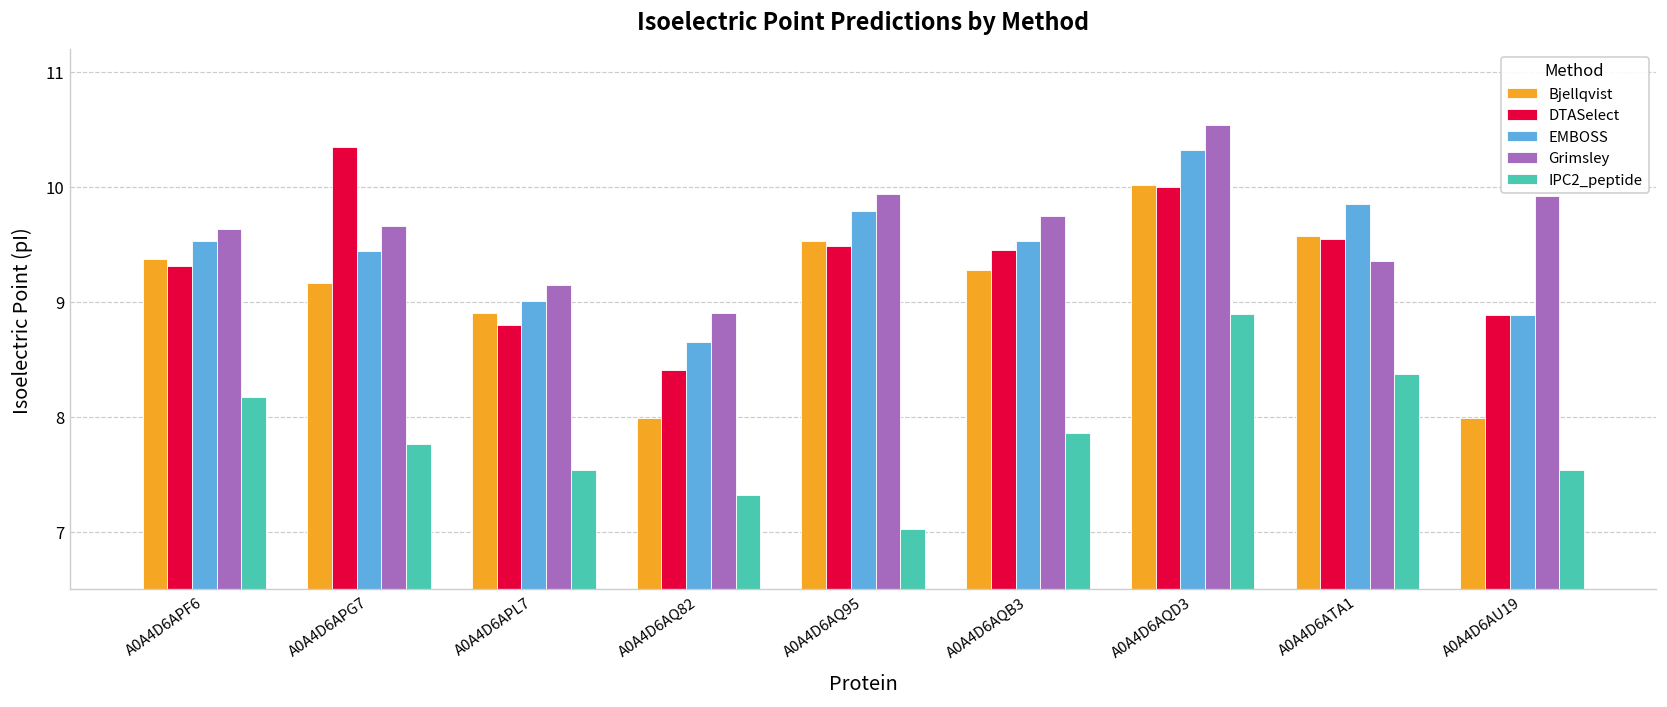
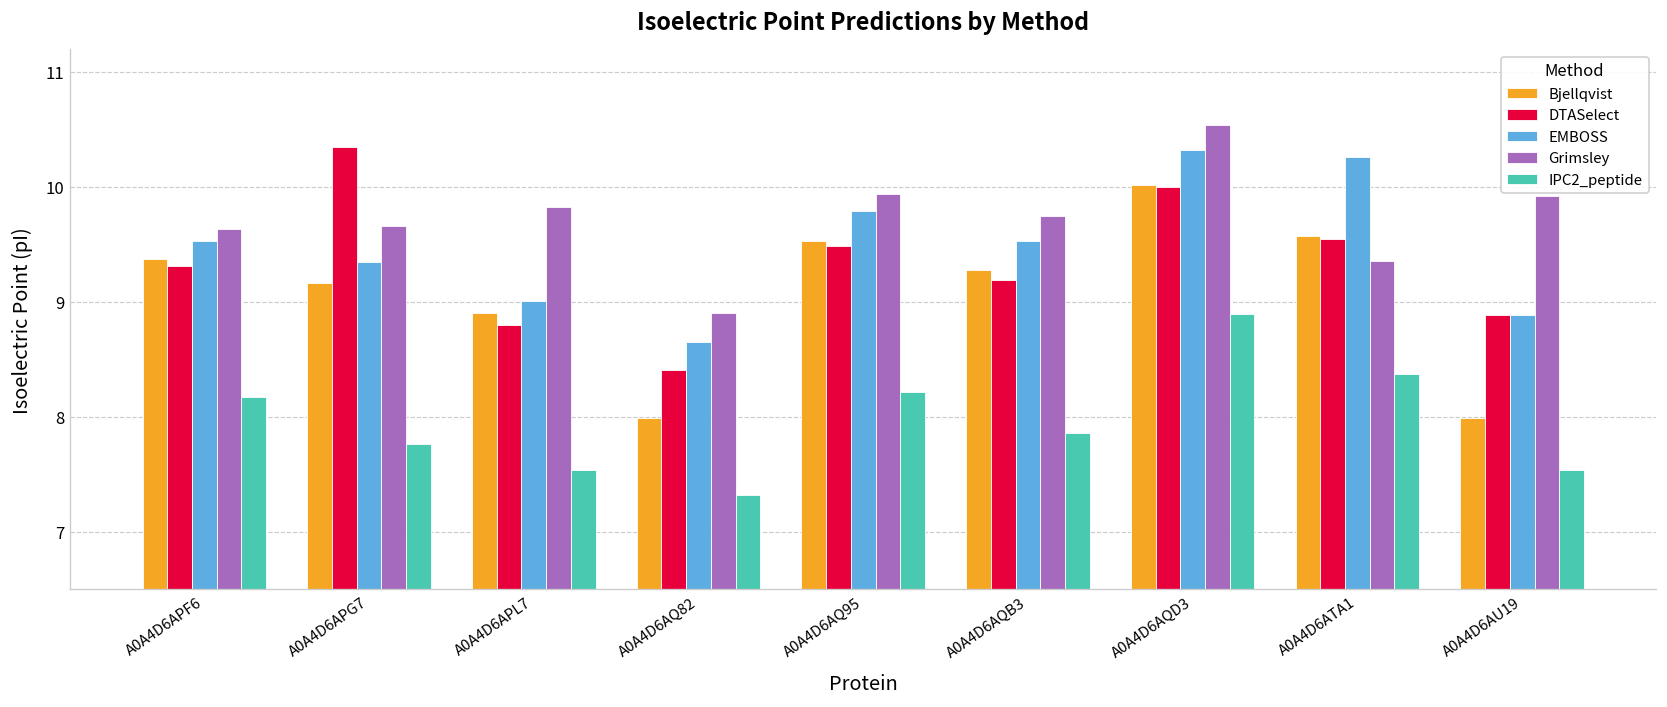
  {
    "Bjellqvist": {
      "A0A4D6APF6": 9.4,
      "A0A4D6APG7": 9.2,
      "A0A4D6APL7": 8.9,
      "A0A4D6AQ82": 8.0,
      "A0A4D6AQ95": 9.5,
      "A0A4D6AQB3": 9.3,
      "A0A4D6AQD3": 10.0,
      "A0A4D6ATA1": 9.6,
      "A0A4D6AU19": 8.0
    },
    "DTASelect": {
      "A0A4D6APF6": 9.3,
      "A0A4D6APG7": 10.4,
      "A0A4D6APL7": 8.8,
      "A0A4D6AQ82": 8.4,
      "A0A4D6AQ95": 9.5,
-     "A0A4D6AQB3": 9.4,
+     "A0A4D6AQB3": 9.2,
      "A0A4D6AQD3": 10.0,
      "A0A4D6ATA1": 9.5,
      "A0A4D6AU19": 8.9
    },
    "EMBOSS": {
      "A0A4D6APF6": 9.5,
-     "A0A4D6APG7": 9.4,
+     "A0A4D6APG7": 9.3,
      "A0A4D6APL7": 9.0,
      "A0A4D6AQ82": 8.7,
      "A0A4D6AQ95": 9.8,
      "A0A4D6AQB3": 9.5,
      "A0A4D6AQD3": 10.3,
-     "A0A4D6ATA1": 9.9,
+     "A0A4D6ATA1": 10.3,
      "A0A4D6AU19": 8.9
    },
    "Grimsley": {
      "A0A4D6APF6": 9.6,
      "A0A4D6APG7": 9.7,
-     "A0A4D6APL7": 9.2,
+     "A0A4D6APL7": 9.8,
      "A0A4D6AQ82": 8.9,
      "A0A4D6AQ95": 9.9,
      "A0A4D6AQB3": 9.8,
      "A0A4D6AQD3": 10.5,
      "A0A4D6ATA1": 9.4
    },
    "IPC2_peptide": {
      "A0A4D6APF6": 8.2,
      "A0A4D6APG7": 7.8,
      "A0A4D6APL7": 7.5,
      "A0A4D6AQ82": 7.3,
-     "A0A4D6AQ95": 7.0,
+     "A0A4D6AQ95": 8.2,
      "A0A4D6AQB3": 7.9,
      "A0A4D6AQD3": 8.9,
      "A0A4D6ATA1": 8.4,
      "A0A4D6AU19": 7.5
    }
  }
